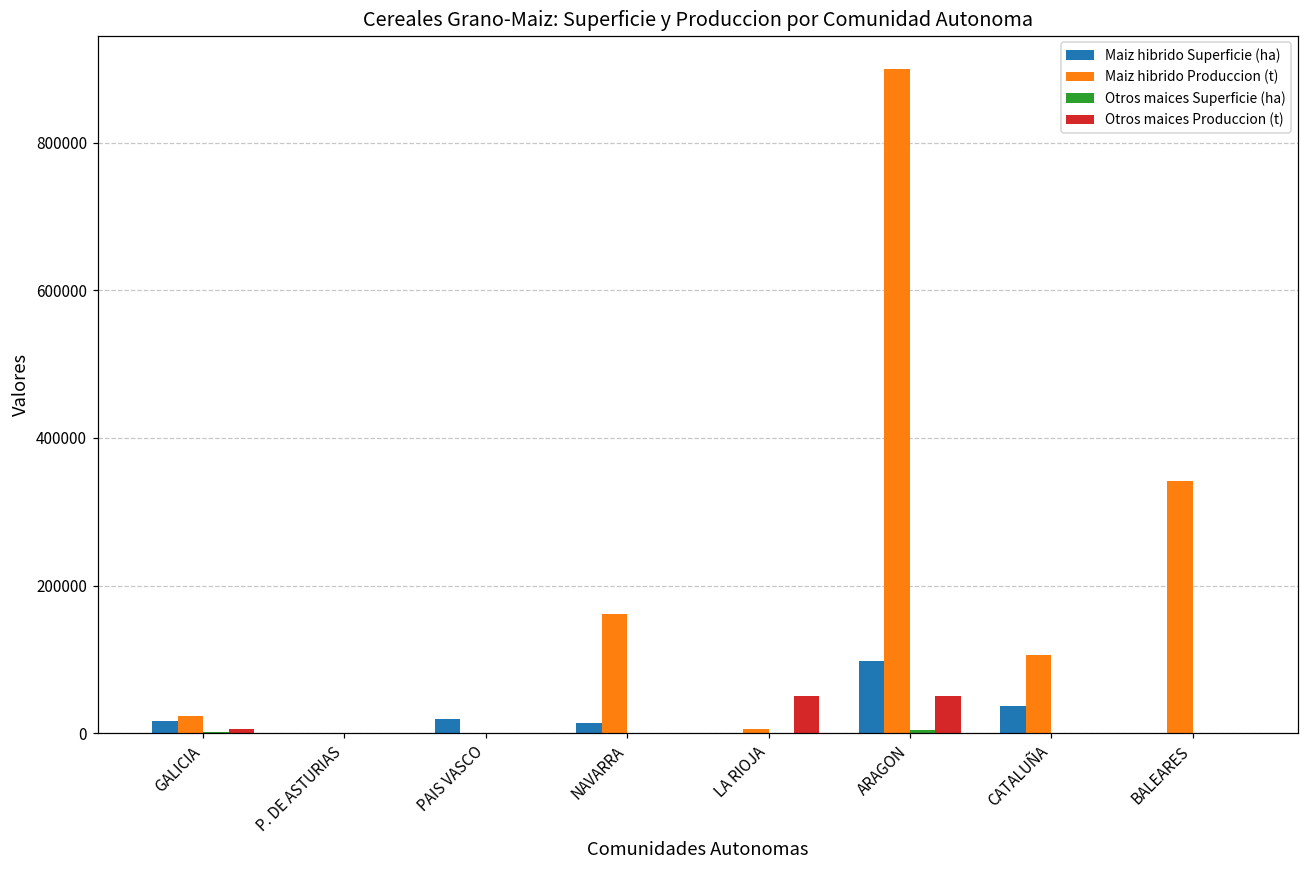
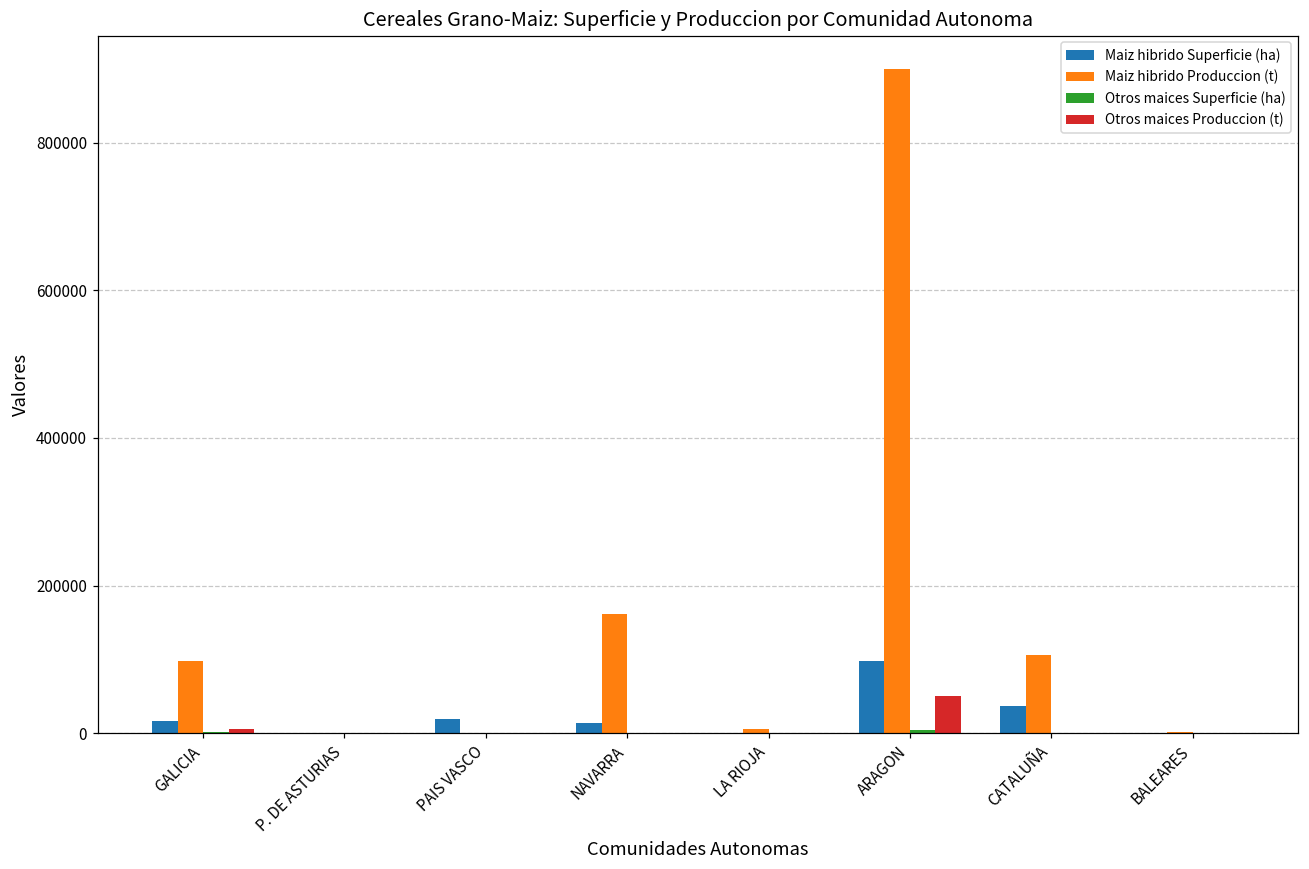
  {
    "Maiz hibrido Superficie (ha)": {
      "GALICIA": 20000,
      "PAIS VASCO": 20000,
      "NAVARRA": 10000,
      "ARAGON": 100000,
      "CATALUÑA": 40000
    },
    "Maiz hibrido Produccion (t)": {
-     "GALICIA": 20000,
+     "GALICIA": 100000,
      "NAVARRA": 160000,
      "LA RIOJA": 0,
      "ARAGON": 900000,
      "CATALUÑA": 110000,
-     "BALEARES": 340000
+     "BALEARES": 0
    },
    "Otros maices Superficie (ha)": {
      "NAVARRA": 0,
      "LA RIOJA": 0,
      "ARAGON": 0,
      "CATALUÑA": 0,
      "BALEARES": 0
    },
    "Otros maices Produccion (t)": {
      "GALICIA": 10000,
      "NAVARRA": 0,
-     "LA RIOJA": 50000,
+     "LA RIOJA": 0,
      "ARAGON": 50000,
      "CATALUÑA": 0,
      "BALEARES": 0
    }
  }
